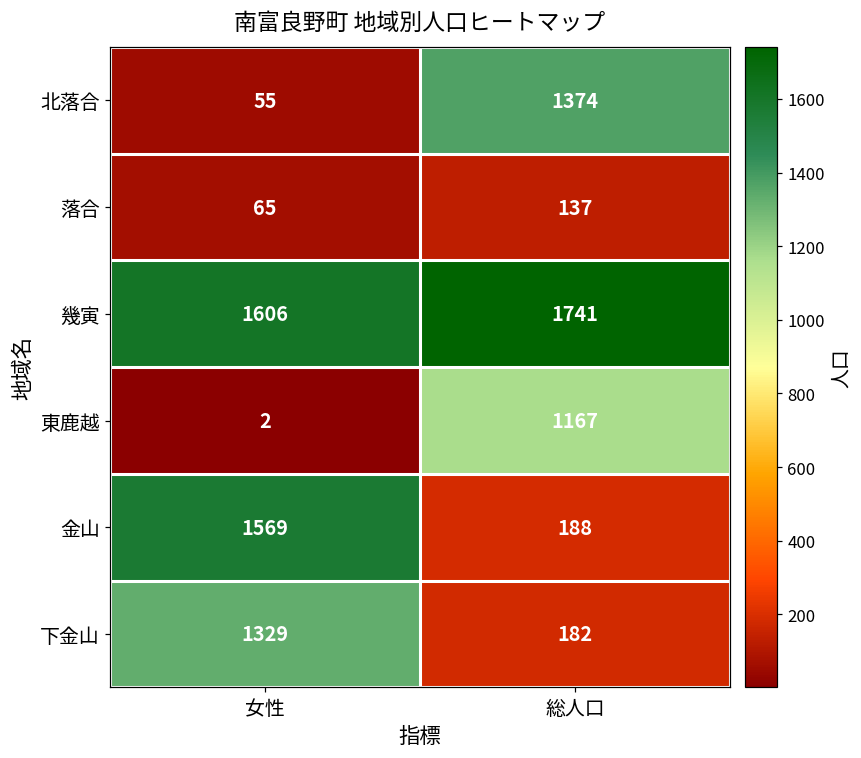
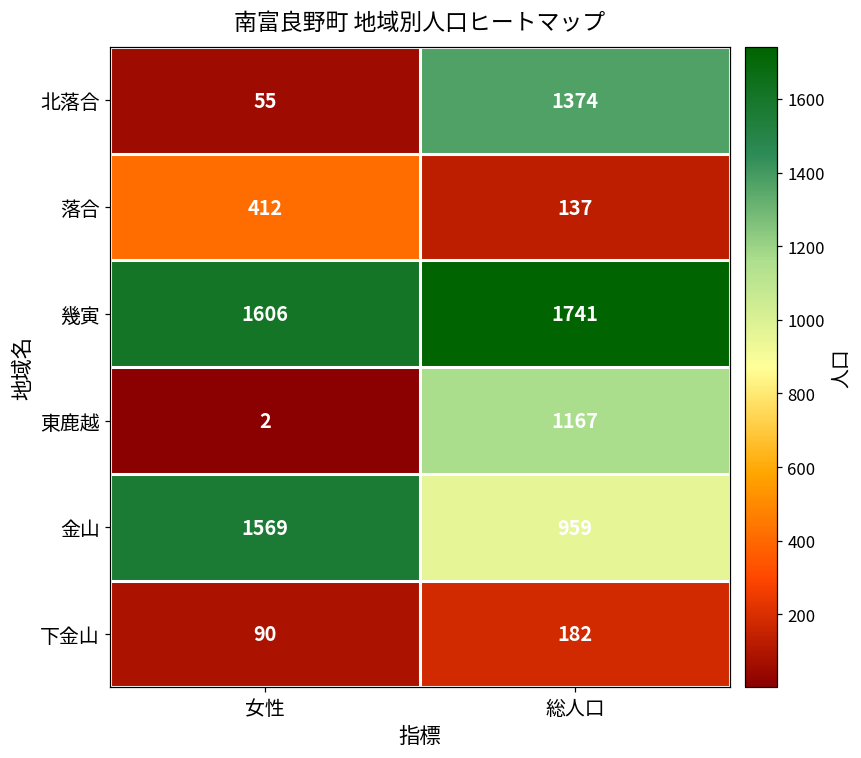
  {
    "北落合": {
      "女性": 55,
      "総人口": 1374
    },
    "落合": {
-     "女性": 65,
+     "女性": 412,
      "総人口": 137
    },
    "幾寅": {
      "女性": 1606,
      "総人口": 1741
    },
    "東鹿越": {
      "女性": 2,
      "総人口": 1167
    },
    "金山": {
      "女性": 1569,
-     "総人口": 188
+     "総人口": 959
    },
    "下金山": {
-     "女性": 1329,
+     "女性": 90,
      "総人口": 182
    }
  }
